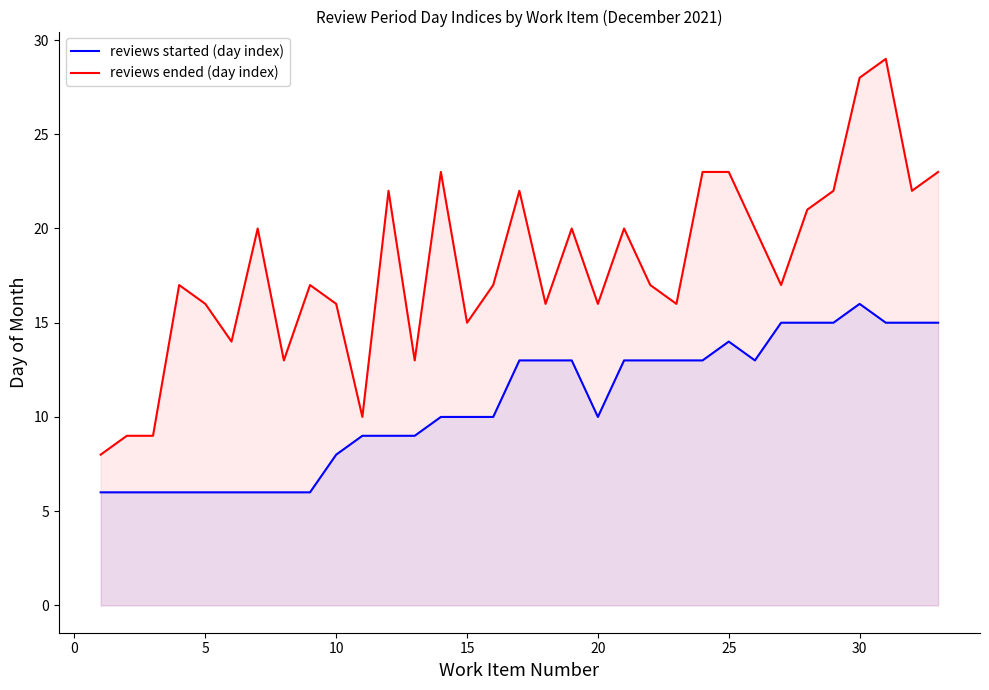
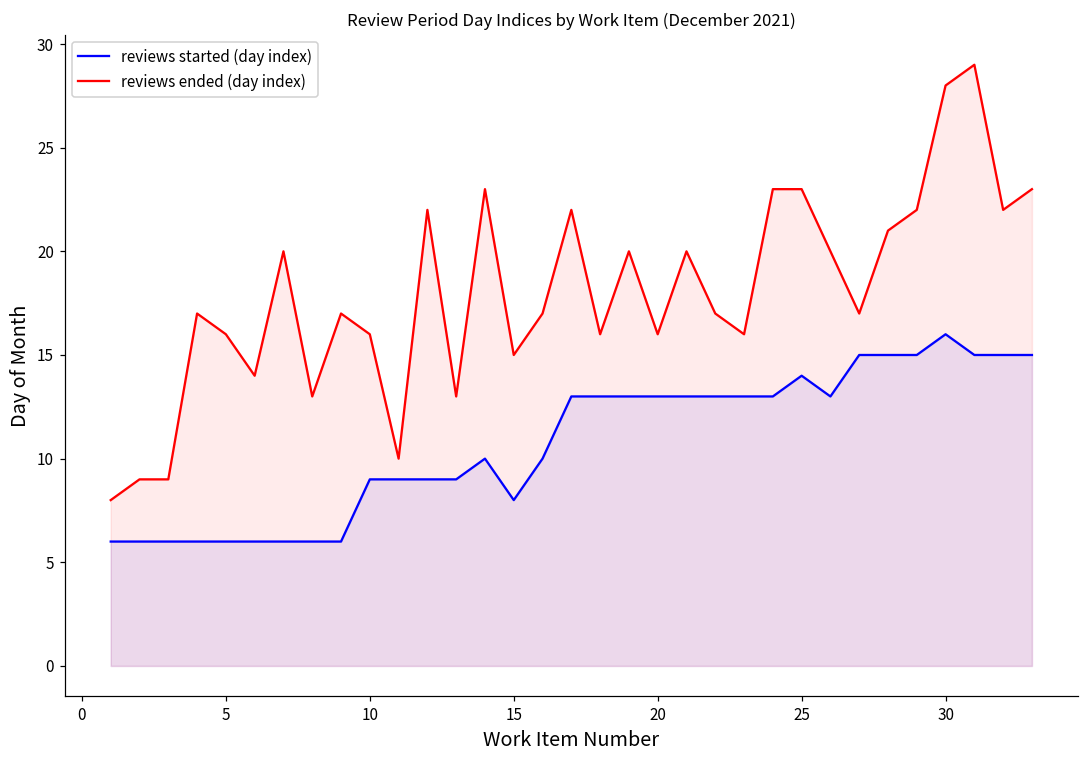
  {
    "reviews started (day index)": {
      "5": 6,
-     "10": 8,
-     "15": 10,
-     "20": 10,
+     "10": 9,
+     "15": 8,
+     "20": 13,
      "25": 14,
      "30": 16
    },
    "reviews ended (day index)": {
      "5": 16,
      "10": 16,
      "15": 15,
      "20": 16,
      "25": 23,
      "30": 28
    }
  }
